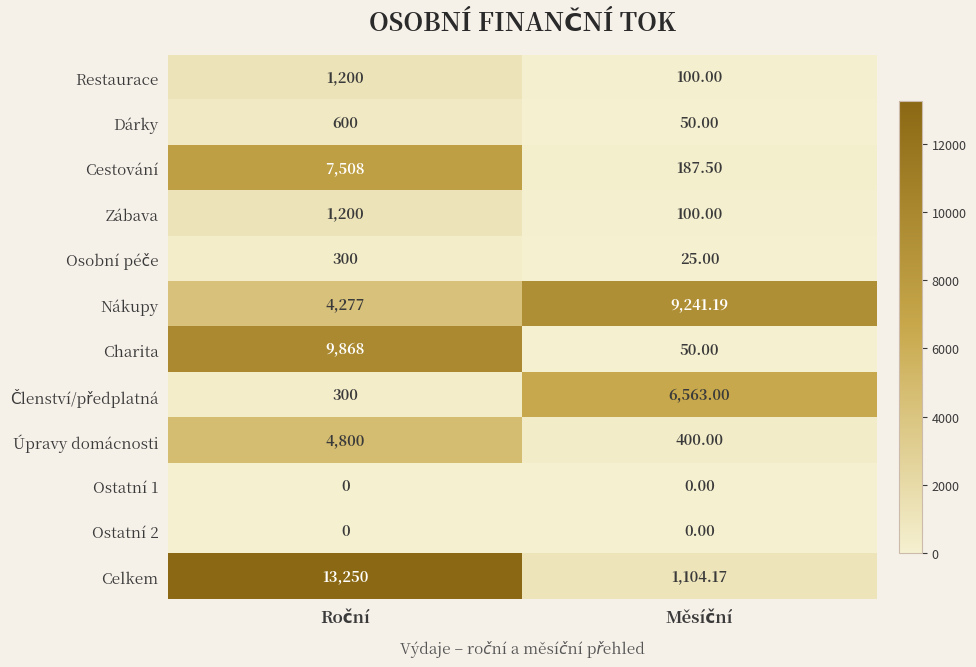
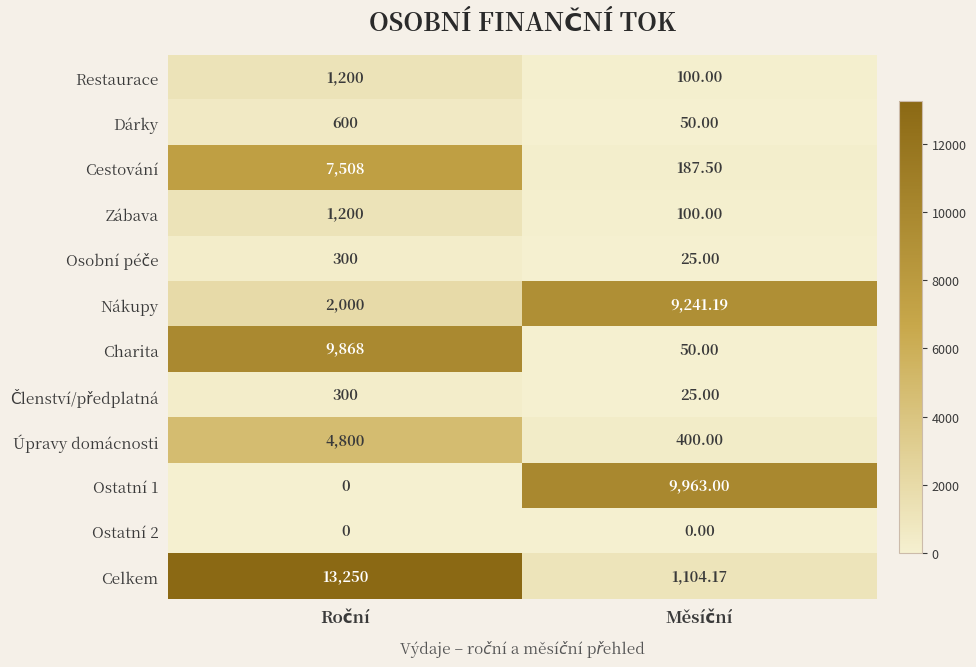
  {
    "Restaurace": {
      "Roční": "1,200",
      "Měsíční": "100.00"
    },
    "Dárky": {
      "Roční": "600",
      "Měsíční": "50.00"
    },
    "Cestování": {
      "Roční": "7,508",
      "Měsíční": "187.50"
    },
    "Zábava": {
      "Roční": "1,200",
      "Měsíční": "100.00"
    },
    "Osobní péče": {
      "Roční": "300",
      "Měsíční": "25.00"
    },
    "Nákupy": {
-     "Roční": "4,277",
+     "Roční": "2,000",
      "Měsíční": "9,241.19"
    },
    "Charita": {
      "Roční": "9,868",
      "Měsíční": "50.00"
    },
    "Členství/předplatná": {
      "Roční": "300",
-     "Měsíční": "6,563.00"
+     "Měsíční": "25.00"
    },
    "Úpravy domácnosti": {
      "Roční": "4,800",
      "Měsíční": "400.00"
    },
    "Ostatní 1": {
      "Roční": "0",
-     "Měsíční": "0.00"
+     "Měsíční": "9,963.00"
    },
    "Ostatní 2": {
      "Roční": "0",
      "Měsíční": "0.00"
    },
    "Celkem": {
      "Roční": "13,250",
      "Měsíční": "1,104.17"
    }
  }
